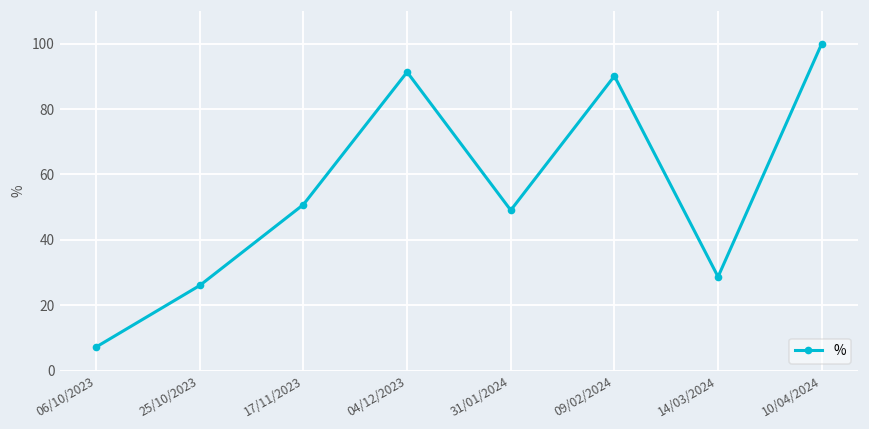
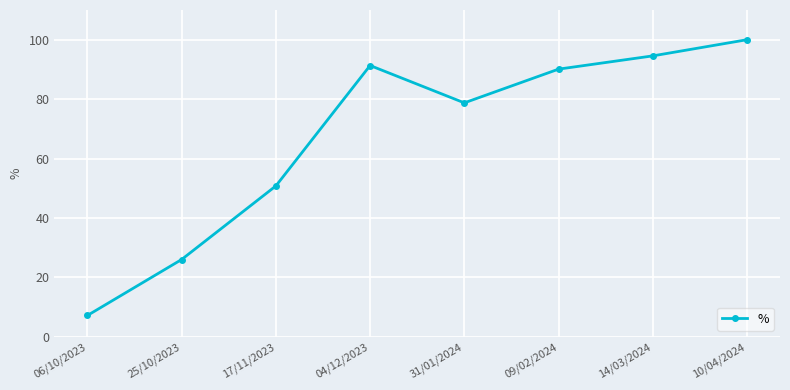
  {
    "06/10/2023": 7,
    "25/10/2023": 26,
    "17/11/2023": 51,
    "04/12/2023": 91,
-   "31/01/2024": 49,
+   "31/01/2024": 79,
    "09/02/2024": 90,
-   "14/03/2024": 29,
+   "14/03/2024": 95,
    "10/04/2024": 100
  }
